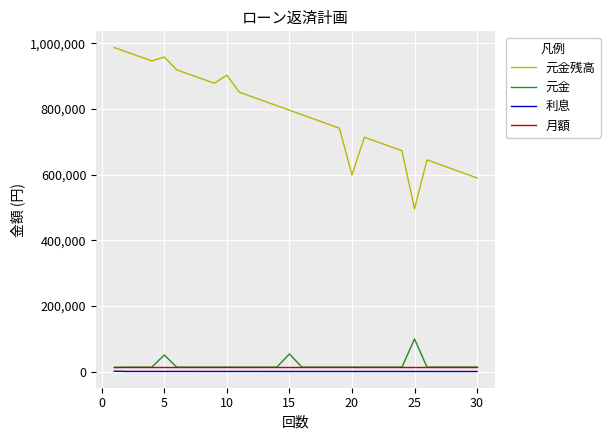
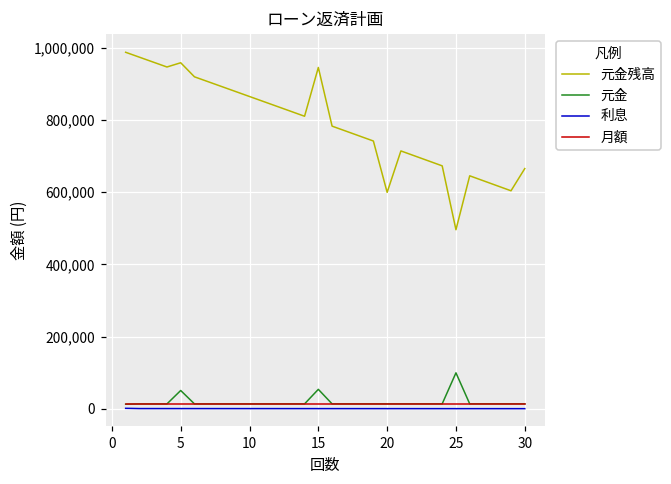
  {
    "元金残高": {
      "5": "960,000",
-     "10": "900,000",
-     "15": "800,000",
+     "10": "860,000",
+     "15": "950,000",
      "20": "600,000",
      "25": "500,000",
-     "30": "590,000"
+     "30": "670,000"
    },
    "元金": {
      "5": "50,000",
      "15": "50,000",
      "25": "100,000"
    },
    "利息": {
      "5": "0",
      "10": "0",
      "15": "0",
      "20": "0",
      "25": "0",
      "30": "0"
    },
    "月額": {
      "5": "10,000",
      "15": "10,000",
      "25": "10,000"
    }
  }
